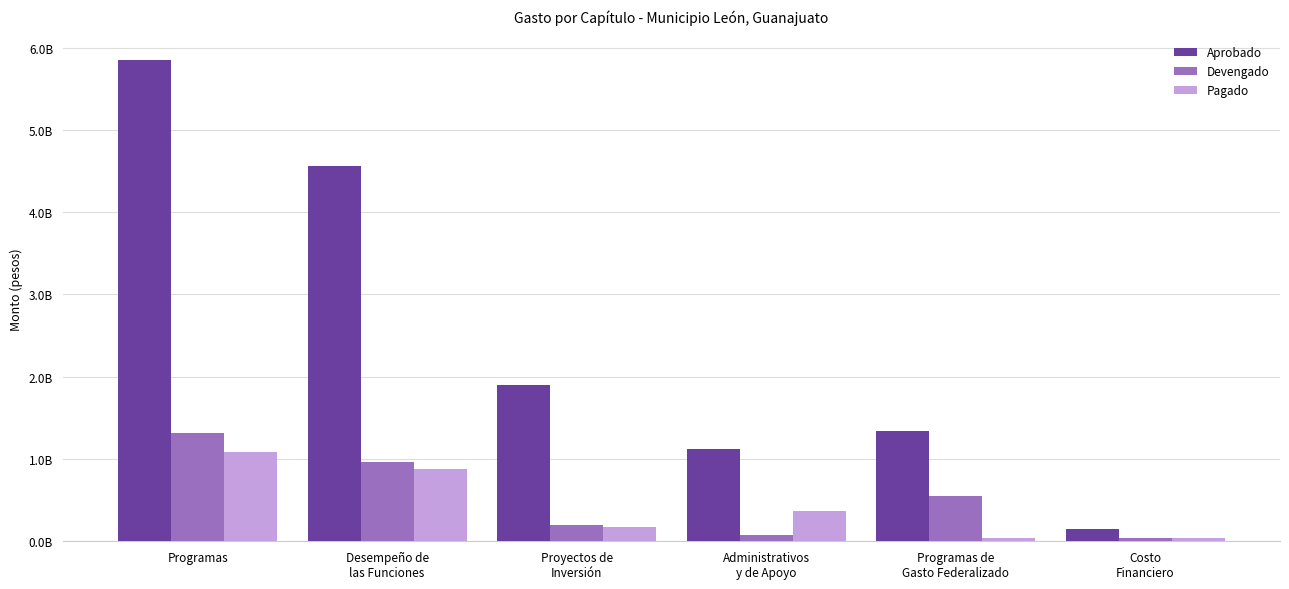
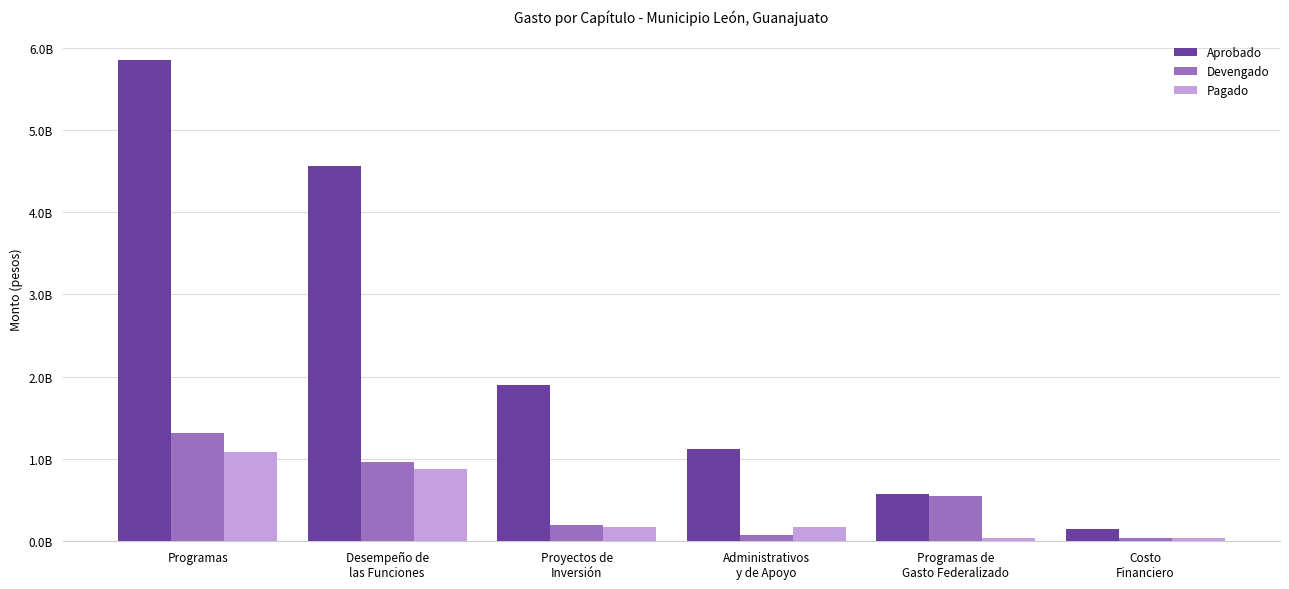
  {
    "Aprobado": {
      "Programas": 5900000000,
      "Desempeño de las Funciones": 4600000000,
      "Proyectos de Inversión": 1900000000,
      "Administrativos y de Apoyo": 1100000000,
-     "Programas de Gasto Federalizado": 1300000000,
+     "Programas de Gasto Federalizado": 600000000,
      "Costo Financiero": 100000000
    },
    "Devengado": {
      "Programas": 1300000000,
      "Desempeño de las Funciones": 1000000000,
      "Proyectos de Inversión": 200000000,
      "Administrativos y de Apoyo": 100000000,
      "Programas de Gasto Federalizado": 500000000,
      "Costo Financiero": 0
    },
    "Pagado": {
      "Programas": 1100000000,
      "Desempeño de las Funciones": 900000000,
      "Proyectos de Inversión": 200000000,
-     "Administrativos y de Apoyo": 400000000,
+     "Administrativos y de Apoyo": 200000000,
      "Programas de Gasto Federalizado": 0,
      "Costo Financiero": 0
    }
  }
